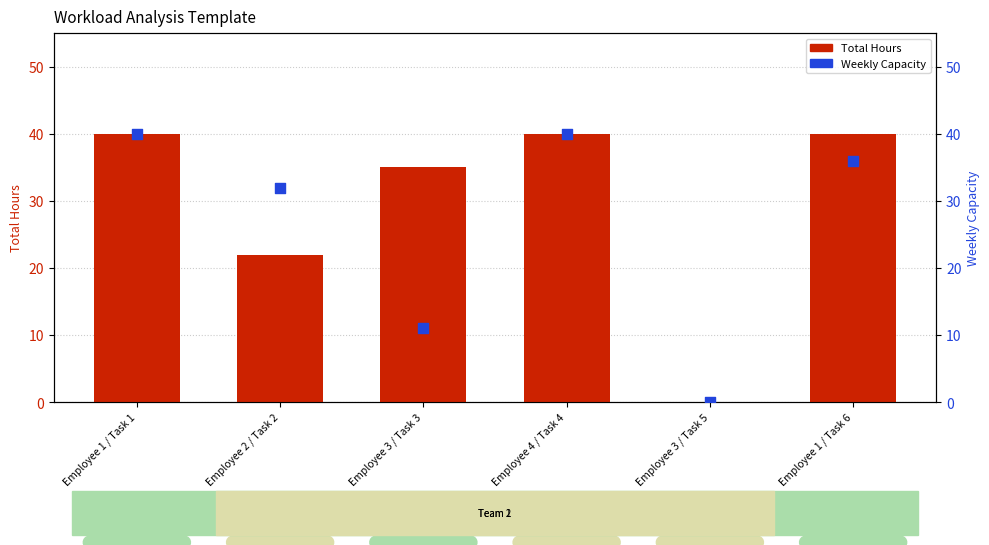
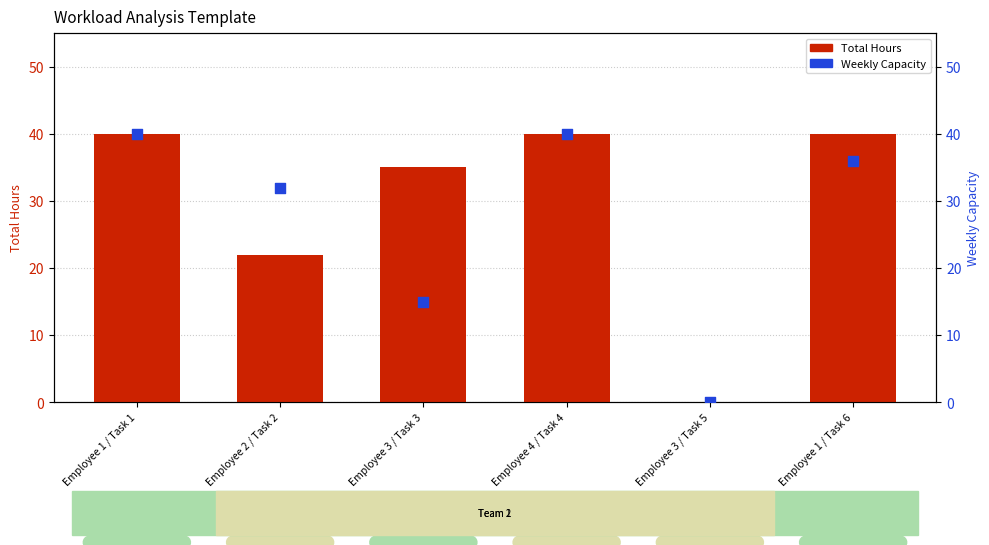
  {
    "Total Hours": {
      "Employee 1 / Task 1": 40,
      "Employee 2 / Task 2": 22,
      "Employee 3 / Task 3": 35,
      "Employee 4 / Task 4": 40,
      "Employee 3 / Task 5": 0,
      "Employee 1 / Task 6": 40
    },
    "Weekly Capacity": {
-     "Employee 3 / Task 3": 11
+     "Employee 3 / Task 3": 15
    }
  }
